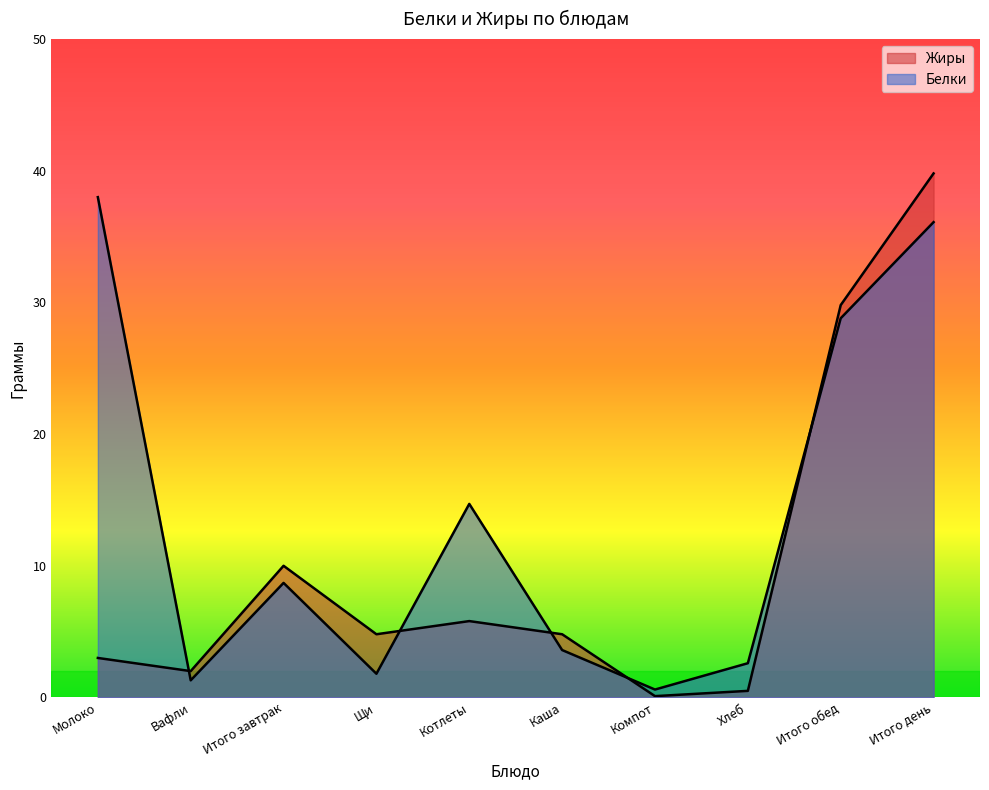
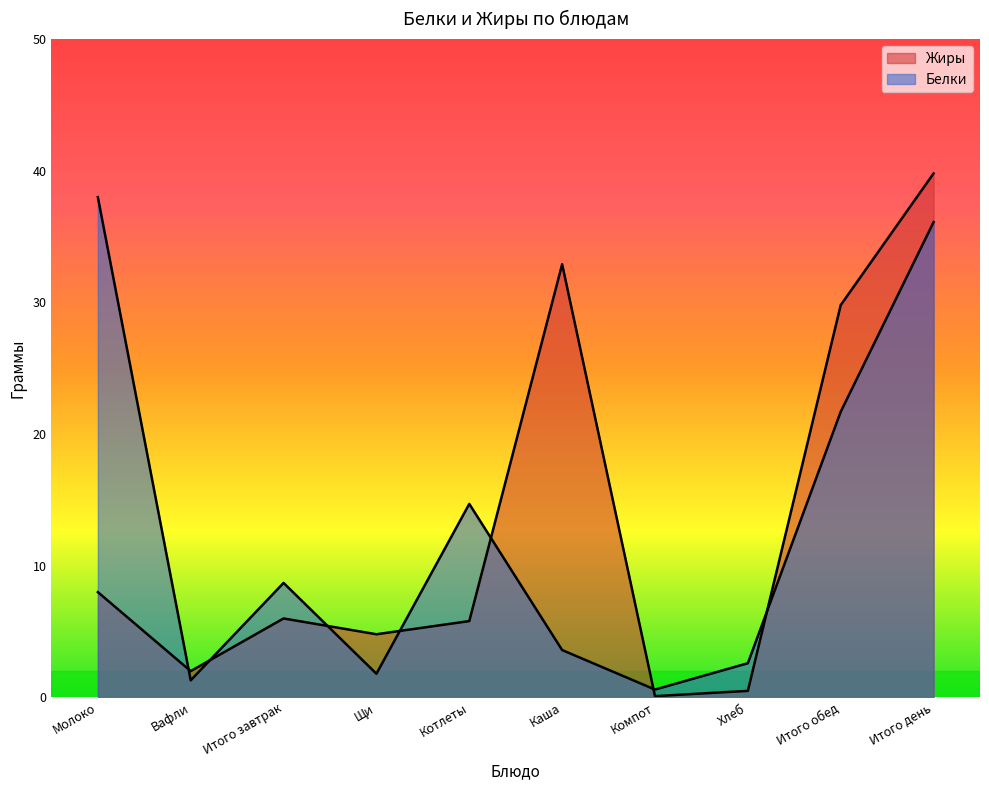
  {
    "Жиры": {
-     "Молоко": 3,
-     "Итого завтрак": 10,
+     "Молоко": 8,
+     "Итого завтрак": 6,
      "Щи": 4.8,
      "Котлеты": 5.8,
-     "Каша": 4.8,
+     "Каша": 32.9,
      "Итого обед": 29.8,
      "Итого день": 39.8
    },
    "Белки": {
      "Молоко": 38.0,
      "Итого завтрак": 8.7,
      "Котлеты": 14.7,
      "Каша": 3.6,
      "Хлеб": 2.6,
-     "Итого обед": 28.8,
+     "Итого обед": 21.7,
      "Итого день": 36.1
    }
  }
